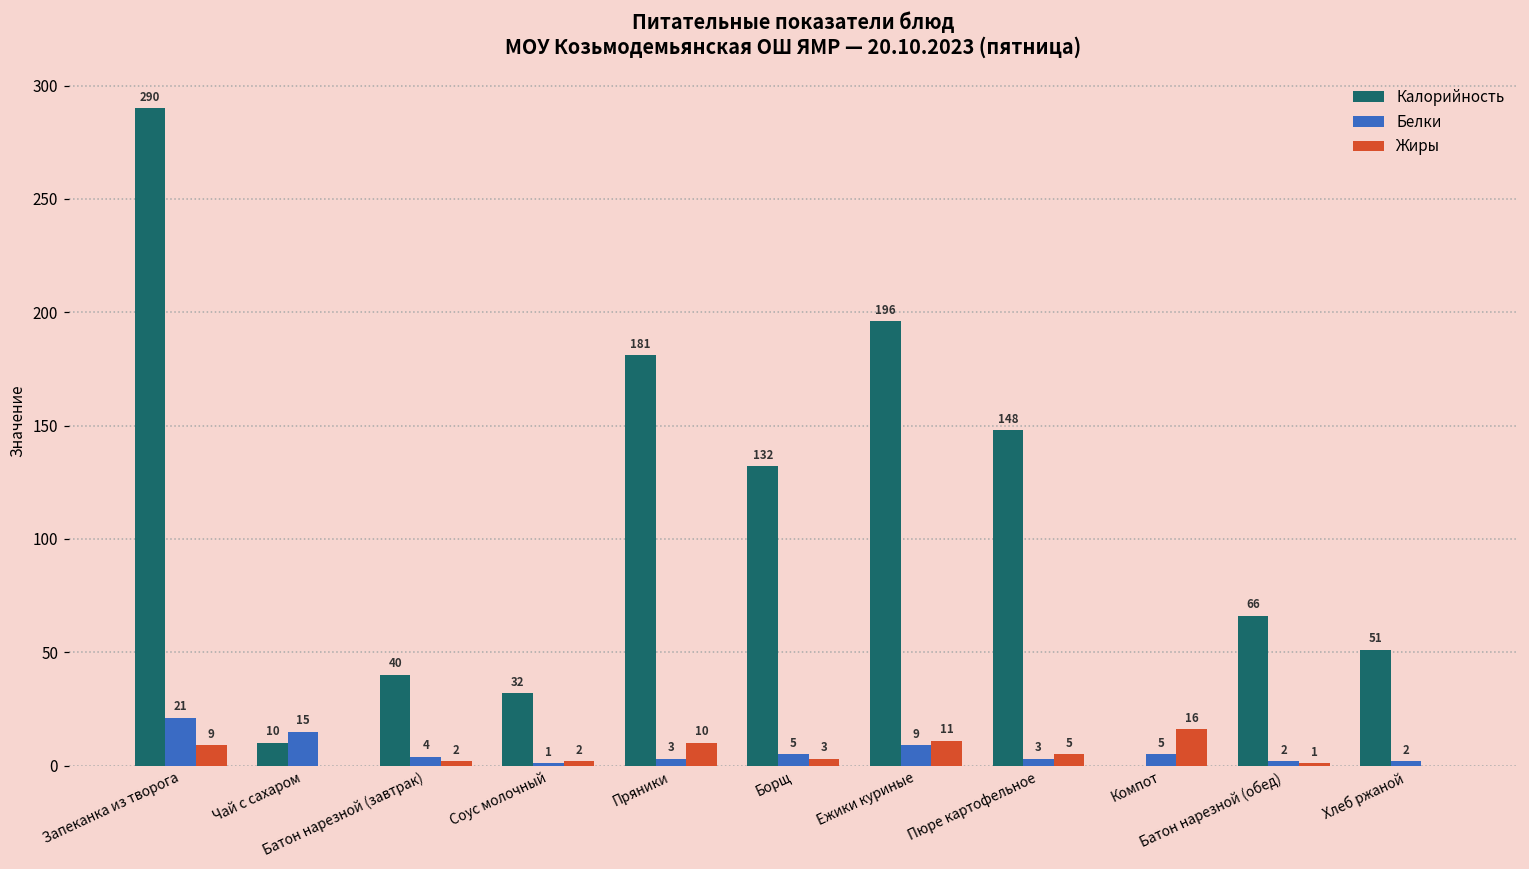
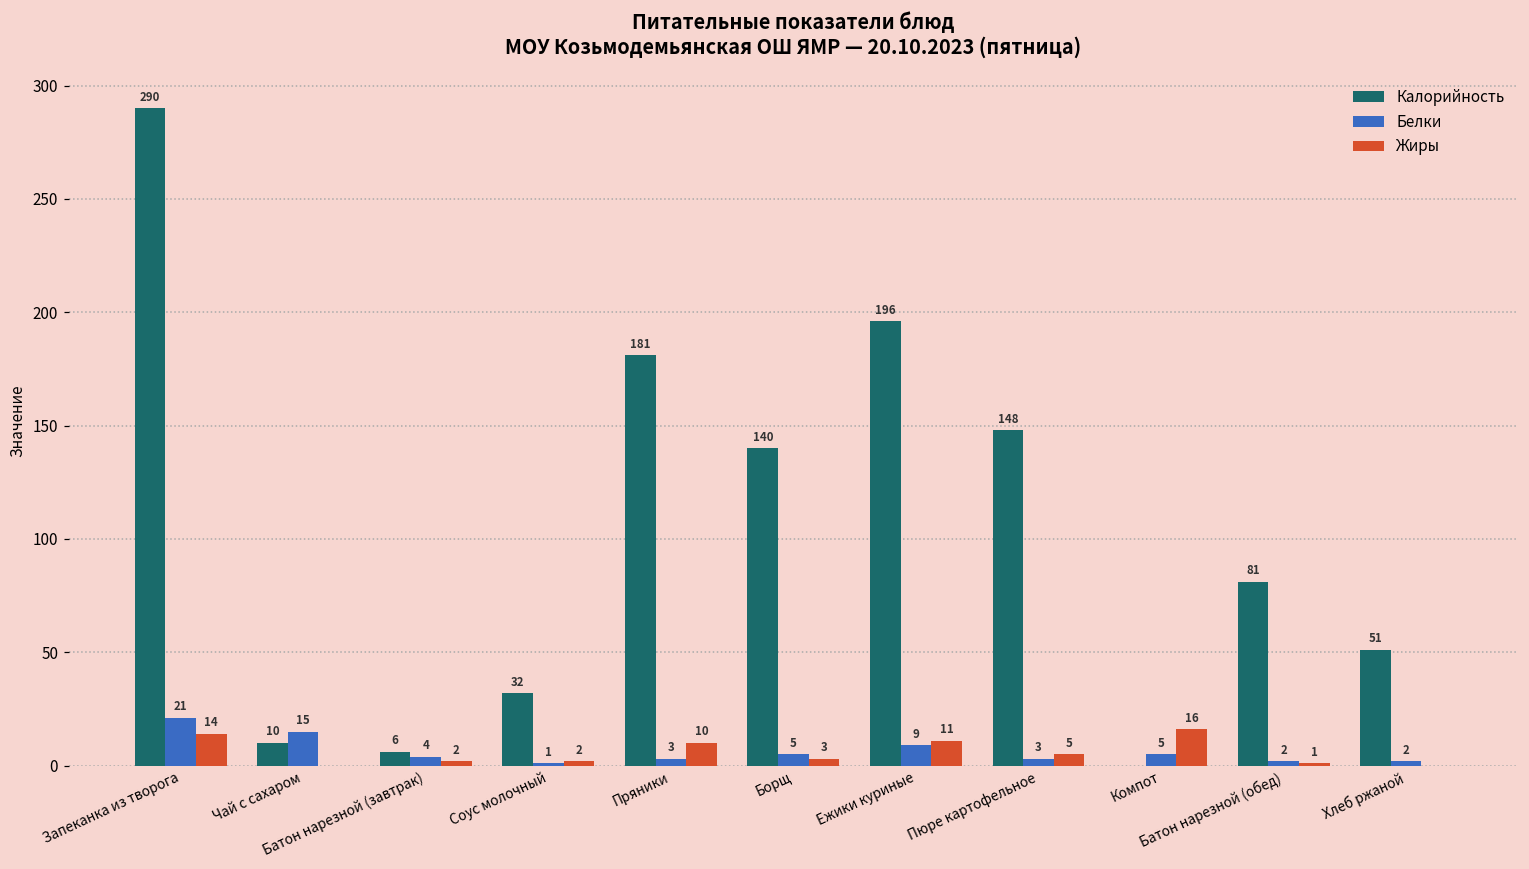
  {
    "Калорийность": {
      "Запеканка из творога": 290,
      "Чай с сахаром": 10,
-     "Батон нарезной (завтрак)": 40,
+     "Батон нарезной (завтрак)": 6,
      "Соус молочный": 32,
      "Пряники": 181,
-     "Борщ": 132,
+     "Борщ": 140,
      "Ежики куриные": 196,
      "Пюре картофельное": 148,
-     "Батон нарезной (обед)": 66,
+     "Батон нарезной (обед)": 81,
      "Хлеб ржаной": 51
    },
    "Белки": {
      "Запеканка из творога": 21,
      "Чай с сахаром": 15,
      "Батон нарезной (завтрак)": 4,
      "Соус молочный": 1,
      "Пряники": 3,
      "Борщ": 5,
      "Ежики куриные": 9,
      "Пюре картофельное": 3,
      "Компот": 5,
      "Батон нарезной (обед)": 2,
      "Хлеб ржаной": 2
    },
    "Жиры": {
-     "Запеканка из творога": 9,
+     "Запеканка из творога": 14,
      "Батон нарезной (завтрак)": 2,
      "Соус молочный": 2,
      "Пряники": 10,
      "Борщ": 3,
      "Ежики куриные": 11,
      "Пюре картофельное": 5,
      "Компот": 16,
      "Батон нарезной (обед)": 1
    }
  }
